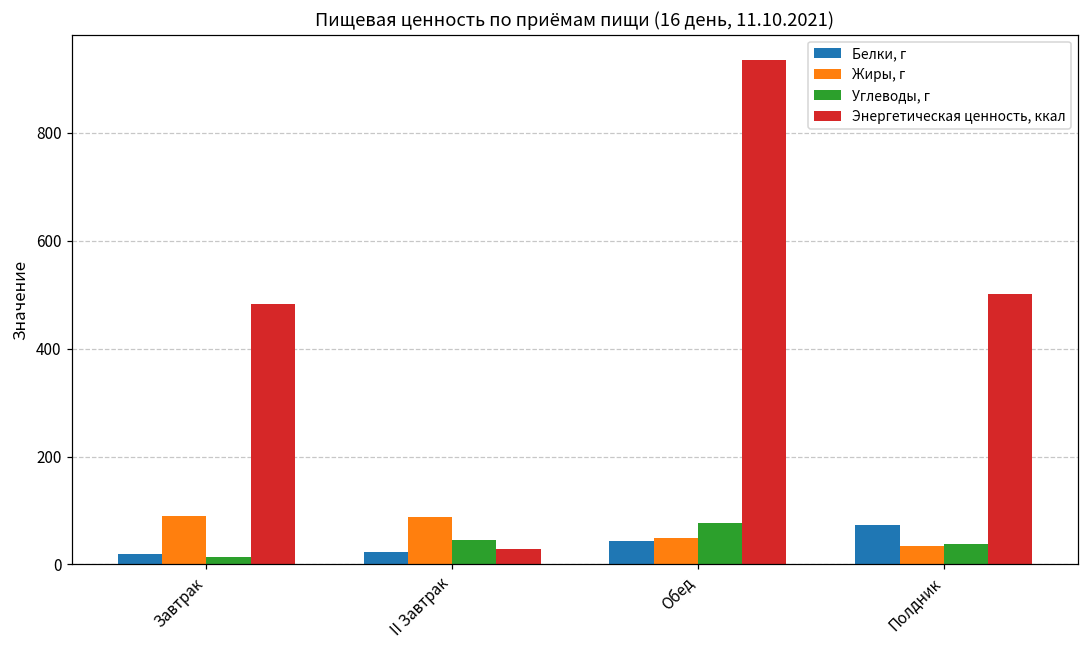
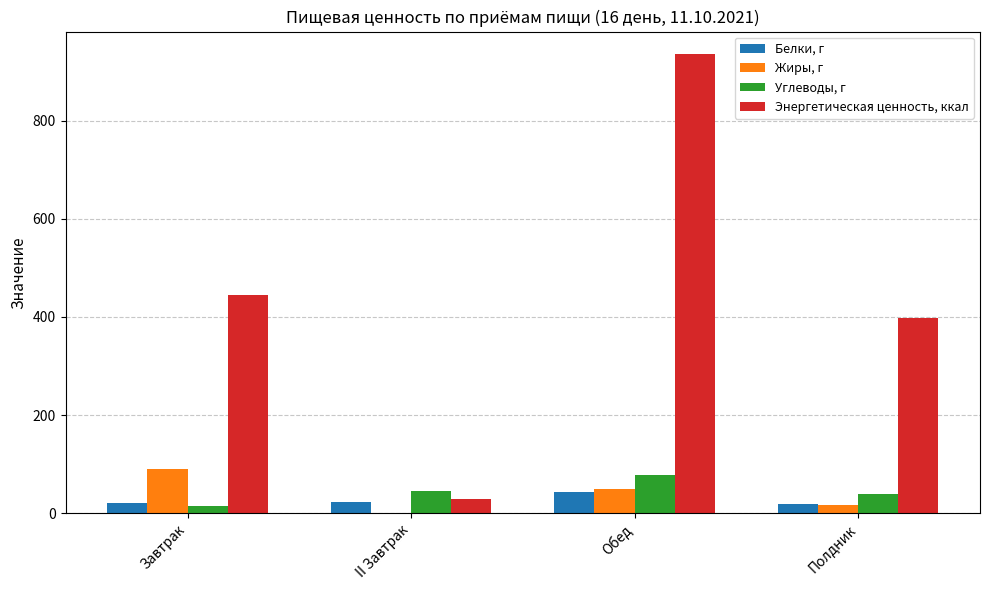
  {
    "Белки, г": {
      "Завтрак": 20,
      "II Завтрак": 20,
      "Обед": 40,
-     "Полдник": 70
+     "Полдник": 20
    },
    "Жиры, г": {
      "Завтрак": 90,
-     "II Завтрак": 90,
+     "II Завтрак": 0,
      "Обед": 50,
-     "Полдник": 30
+     "Полдник": 20
    },
    "Углеводы, г": {
      "Завтрак": 10,
      "II Завтрак": 50,
      "Обед": 80,
      "Полдник": 40
    },
    "Энергетическая ценность, ккал": {
-     "Завтрак": 480,
+     "Завтрак": 450,
      "II Завтрак": 30,
      "Обед": 930,
-     "Полдник": 500
+     "Полдник": 400
    }
  }
